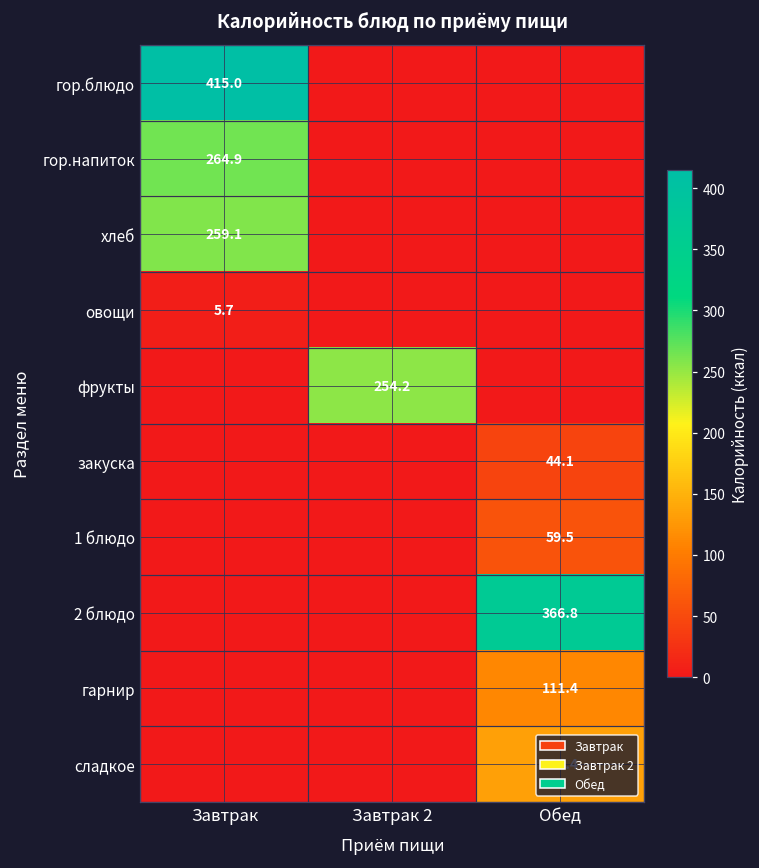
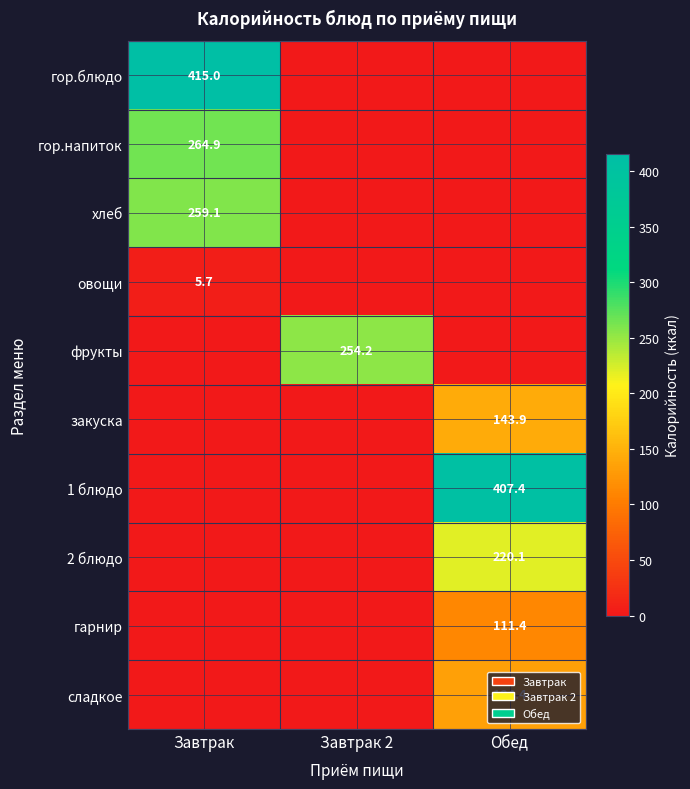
  {
    "гор.блюдо": {
      "Завтрак": 415.0
    },
    "гор.напиток": {
      "Завтрак": 264.9
    },
    "хлеб": {
      "Завтрак": 259.1
    },
    "овощи": {
      "Завтрак": 5.7
    },
    "фрукты": {
      "Завтрак 2": 254.2
    },
    "закуска": {
-     "Обед": 44.1
+     "Обед": 143.9
    },
    "1 блюдо": {
-     "Обед": 59.5
+     "Обед": 407.4
    },
    "2 блюдо": {
-     "Обед": 366.8
+     "Обед": 220.1
    },
    "гарнир": {
      "Обед": 111.4
    }
  }
